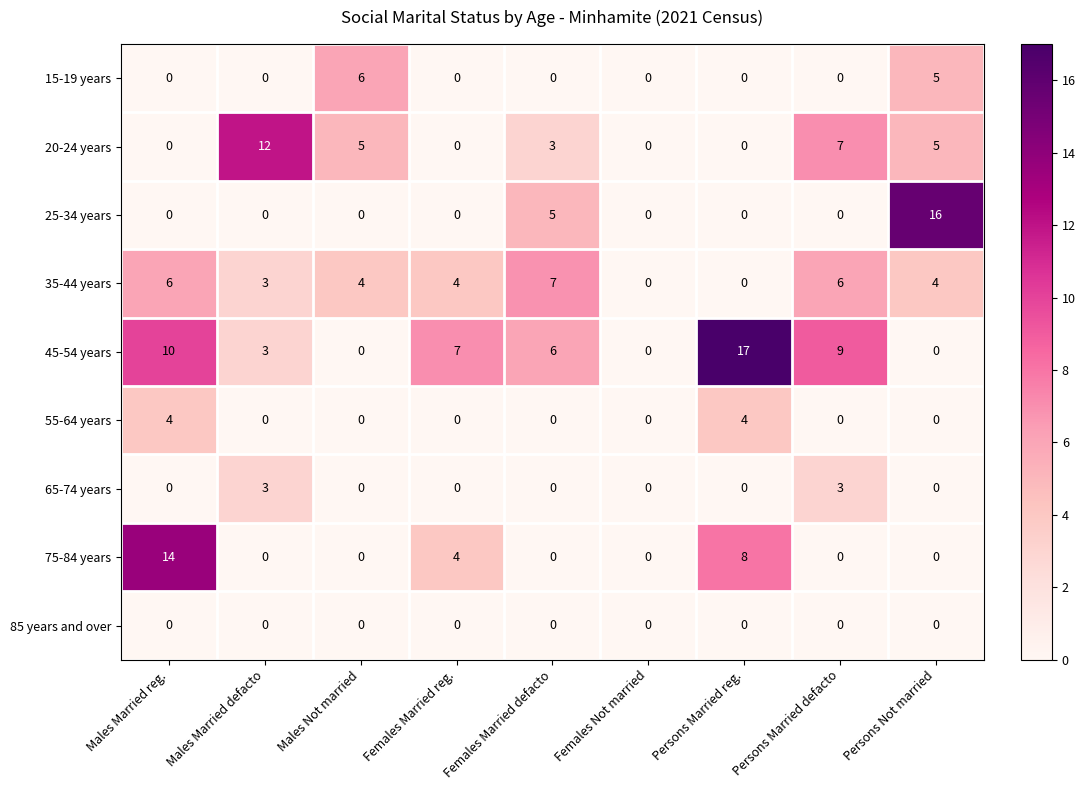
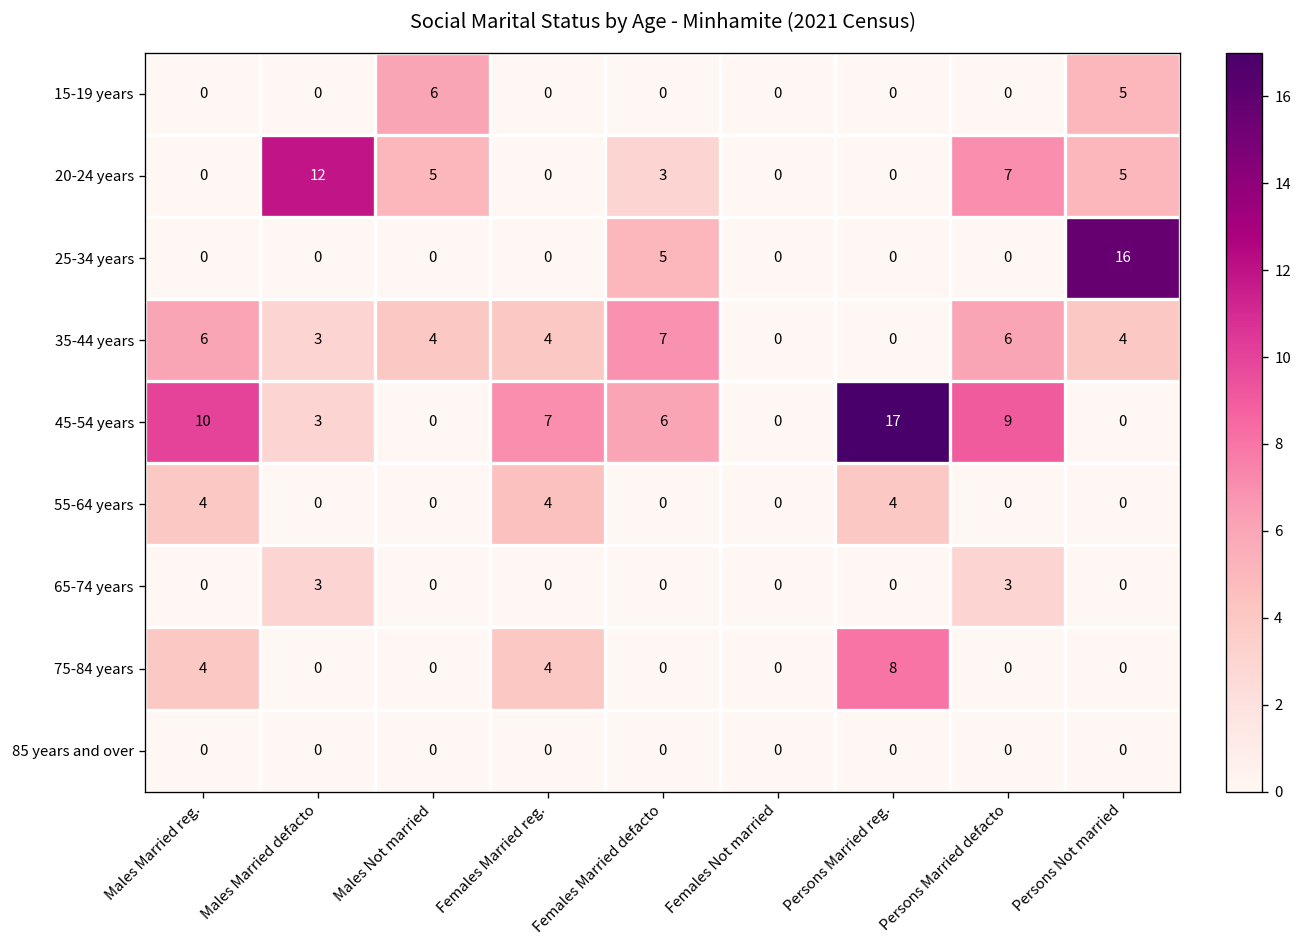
  {
    "15-19 years": {
      "Males Married reg.": 0,
      "Males Married defacto": 0,
      "Males Not married": 6,
      "Females Married reg.": 0,
      "Females Married defacto": 0,
      "Females Not married": 0,
      "Persons Married reg.": 0,
      "Persons Married defacto": 0,
      "Persons Not married": 5
    },
    "20-24 years": {
      "Males Married reg.": 0,
      "Males Married defacto": 12,
      "Males Not married": 5,
      "Females Married reg.": 0,
      "Females Married defacto": 3,
      "Females Not married": 0,
      "Persons Married reg.": 0,
      "Persons Married defacto": 7,
      "Persons Not married": 5
    },
    "25-34 years": {
      "Males Married reg.": 0,
      "Males Married defacto": 0,
      "Males Not married": 0,
      "Females Married reg.": 0,
      "Females Married defacto": 5,
      "Females Not married": 0,
      "Persons Married reg.": 0,
      "Persons Married defacto": 0,
      "Persons Not married": 16
    },
    "35-44 years": {
      "Males Married reg.": 6,
      "Males Married defacto": 3,
      "Males Not married": 4,
      "Females Married reg.": 4,
      "Females Married defacto": 7,
      "Females Not married": 0,
      "Persons Married reg.": 0,
      "Persons Married defacto": 6,
      "Persons Not married": 4
    },
    "45-54 years": {
      "Males Married reg.": 10,
      "Males Married defacto": 3,
      "Males Not married": 0,
      "Females Married reg.": 7,
      "Females Married defacto": 6,
      "Females Not married": 0,
      "Persons Married reg.": 17,
      "Persons Married defacto": 9,
      "Persons Not married": 0
    },
    "55-64 years": {
      "Males Married reg.": 4,
      "Males Married defacto": 0,
      "Males Not married": 0,
-     "Females Married reg.": 0,
+     "Females Married reg.": 4,
      "Females Married defacto": 0,
      "Females Not married": 0,
      "Persons Married reg.": 4,
      "Persons Married defacto": 0,
      "Persons Not married": 0
    },
    "65-74 years": {
      "Males Married reg.": 0,
      "Males Married defacto": 3,
      "Males Not married": 0,
      "Females Married reg.": 0,
      "Females Married defacto": 0,
      "Females Not married": 0,
      "Persons Married reg.": 0,
      "Persons Married defacto": 3,
      "Persons Not married": 0
    },
    "75-84 years": {
-     "Males Married reg.": 14,
+     "Males Married reg.": 4,
      "Males Married defacto": 0,
      "Males Not married": 0,
      "Females Married reg.": 4,
      "Females Married defacto": 0,
      "Females Not married": 0,
      "Persons Married reg.": 8,
      "Persons Married defacto": 0,
      "Persons Not married": 0
    },
    "85 years and over": {
      "Males Married reg.": 0,
      "Males Married defacto": 0,
      "Males Not married": 0,
      "Females Married reg.": 0,
      "Females Married defacto": 0,
      "Females Not married": 0,
      "Persons Married reg.": 0,
      "Persons Married defacto": 0,
      "Persons Not married": 0
    }
  }
